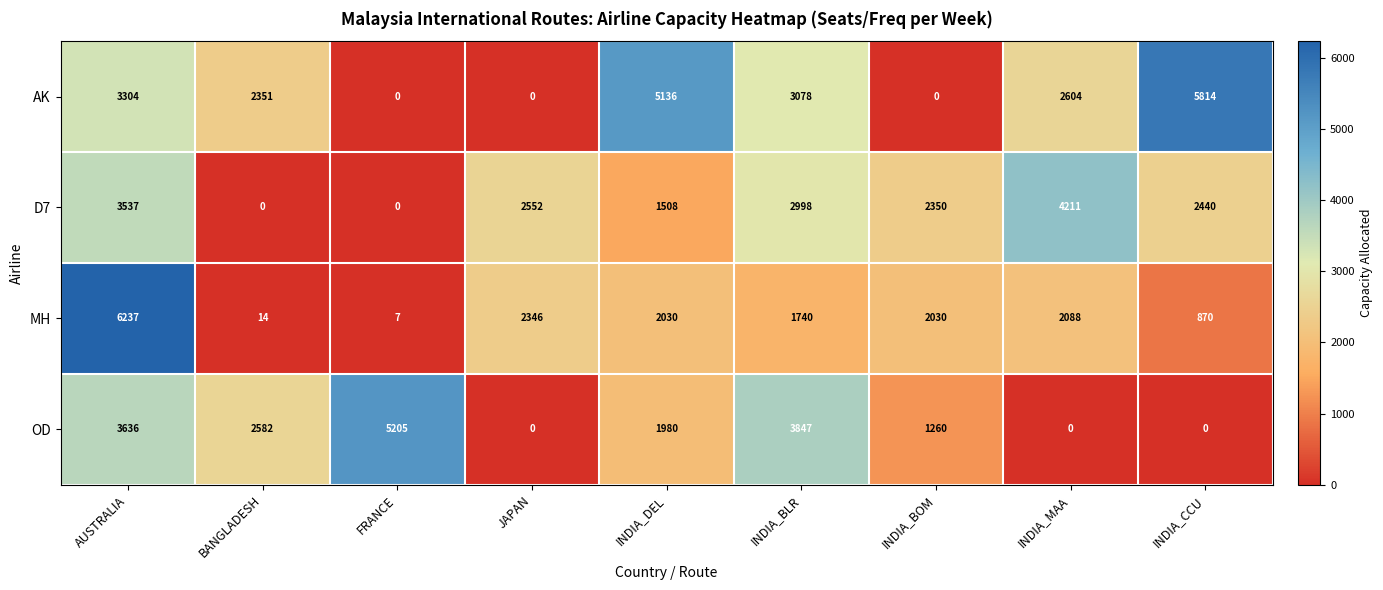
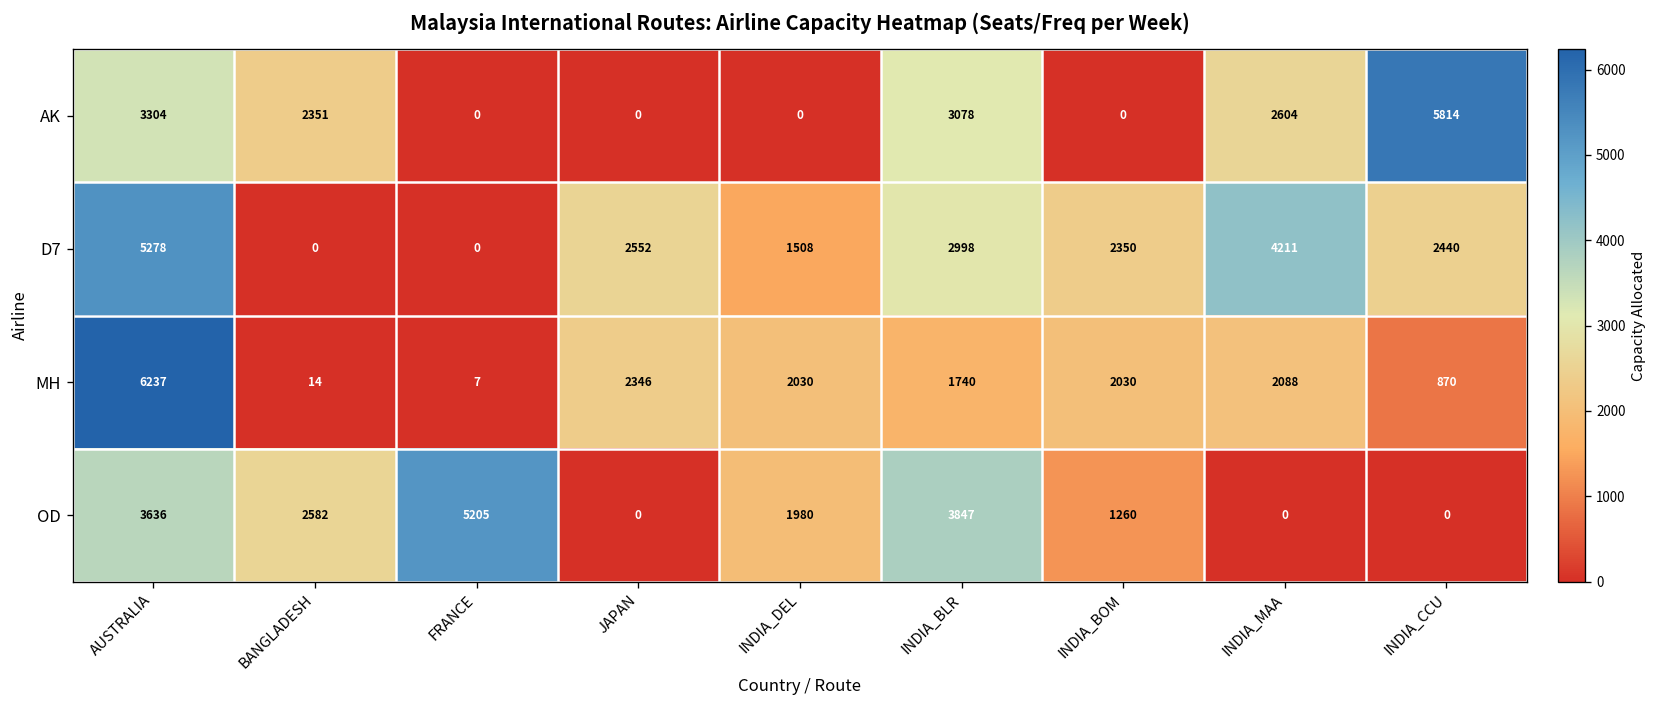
  {
    "AK": {
      "AUSTRALIA": 3304,
      "BANGLADESH": 2351,
      "FRANCE": 0,
      "JAPAN": 0,
-     "INDIA_DEL": 5136,
+     "INDIA_DEL": 0,
      "INDIA_BLR": 3078,
      "INDIA_BOM": 0,
      "INDIA_MAA": 2604,
      "INDIA_CCU": 5814
    },
    "D7": {
-     "AUSTRALIA": 3537,
+     "AUSTRALIA": 5278,
      "BANGLADESH": 0,
      "FRANCE": 0,
      "JAPAN": 2552,
      "INDIA_DEL": 1508,
      "INDIA_BLR": 2998,
      "INDIA_BOM": 2350,
      "INDIA_MAA": 4211,
      "INDIA_CCU": 2440
    },
    "MH": {
      "AUSTRALIA": 6237,
      "BANGLADESH": 14,
      "FRANCE": 7,
      "JAPAN": 2346,
      "INDIA_DEL": 2030,
      "INDIA_BLR": 1740,
      "INDIA_BOM": 2030,
      "INDIA_MAA": 2088,
      "INDIA_CCU": 870
    },
    "OD": {
      "AUSTRALIA": 3636,
      "BANGLADESH": 2582,
      "FRANCE": 5205,
      "JAPAN": 0,
      "INDIA_DEL": 1980,
      "INDIA_BLR": 3847,
      "INDIA_BOM": 1260,
      "INDIA_MAA": 0,
      "INDIA_CCU": 0
    }
  }
